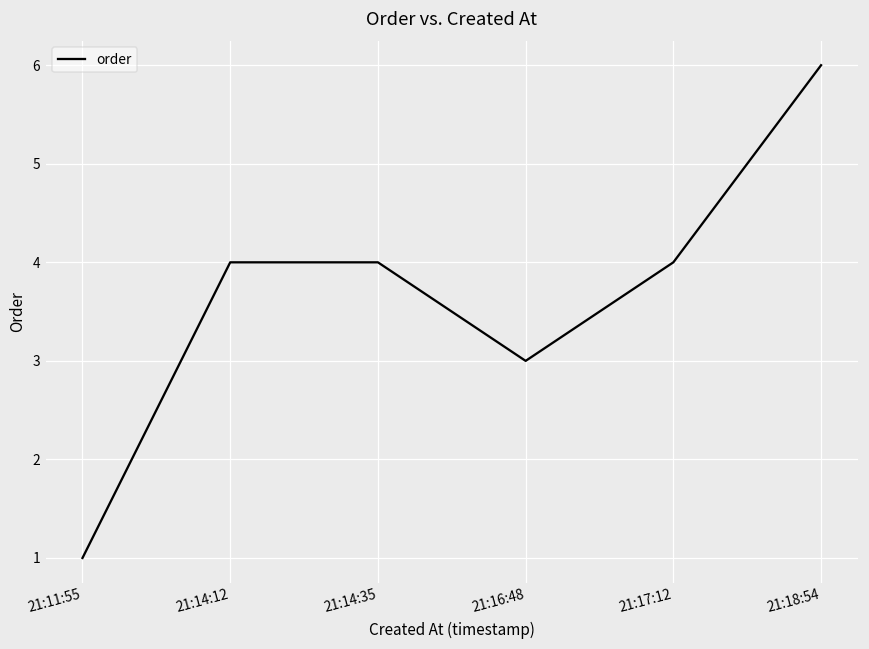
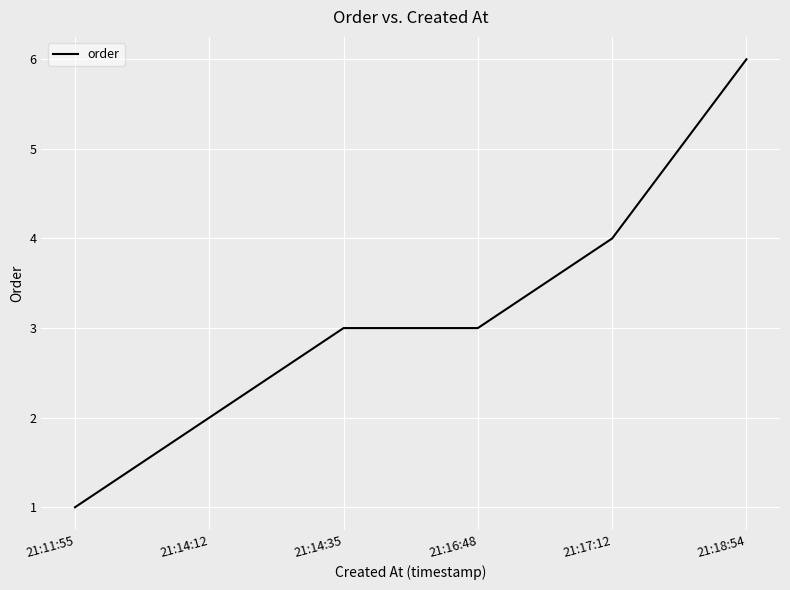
  {
    "21:11:55": 1,
-   "21:14:12": 4,
-   "21:14:35": 4,
+   "21:14:12": 2,
+   "21:14:35": 3,
    "21:16:48": 3,
    "21:17:12": 4,
    "21:18:54": 6
  }
